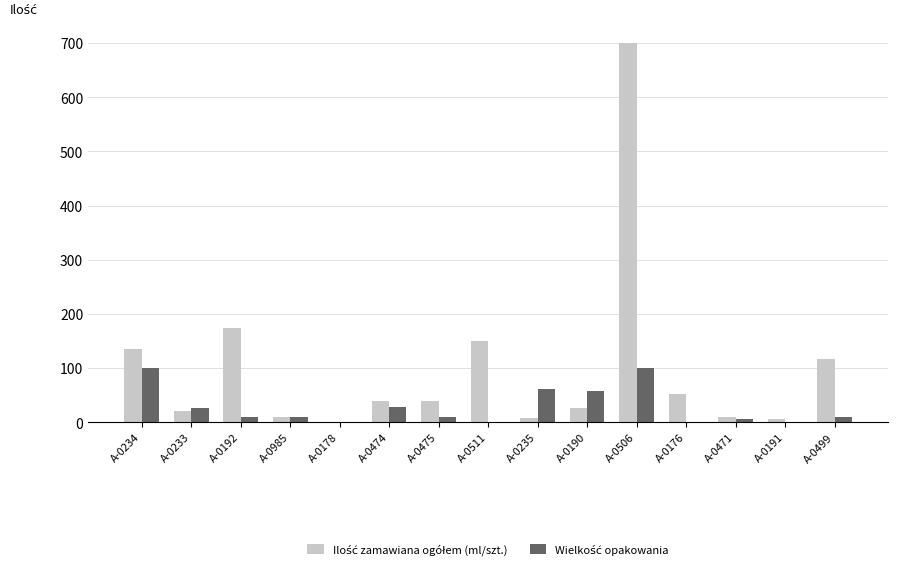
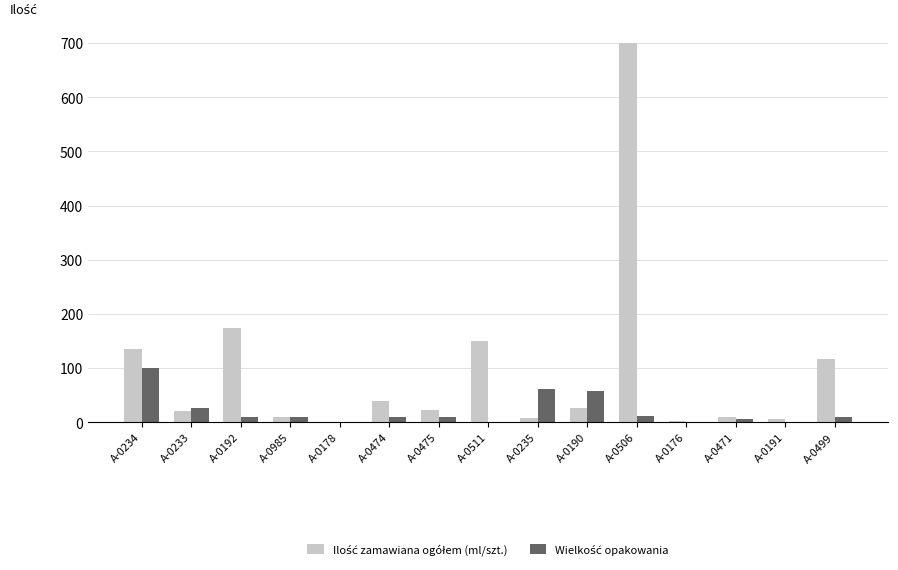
  {
    "Ilość zamawiana ogółem (ml/szt.)": {
      "A-0234": 140,
      "A-0233": 20,
      "A-0192": 170,
      "A-0985": 10,
      "A-0474": 40,
-     "A-0475": 40,
+     "A-0475": 20,
      "A-0511": 150,
      "A-0235": 10,
      "A-0190": 30,
      "A-0506": 700,
-     "A-0176": 50,
+     "A-0176": 0,
      "A-0471": 10,
      "A-0191": 10,
      "A-0499": 120
    },
    "Wielkość opakowania": {
      "A-0234": 100,
      "A-0233": 30,
      "A-0192": 10,
      "A-0985": 10,
-     "A-0474": 30,
+     "A-0474": 10,
      "A-0475": 10,
      "A-0235": 60,
      "A-0190": 60,
-     "A-0506": 100,
+     "A-0506": 10,
      "A-0471": 10,
      "A-0499": 10
    }
  }
